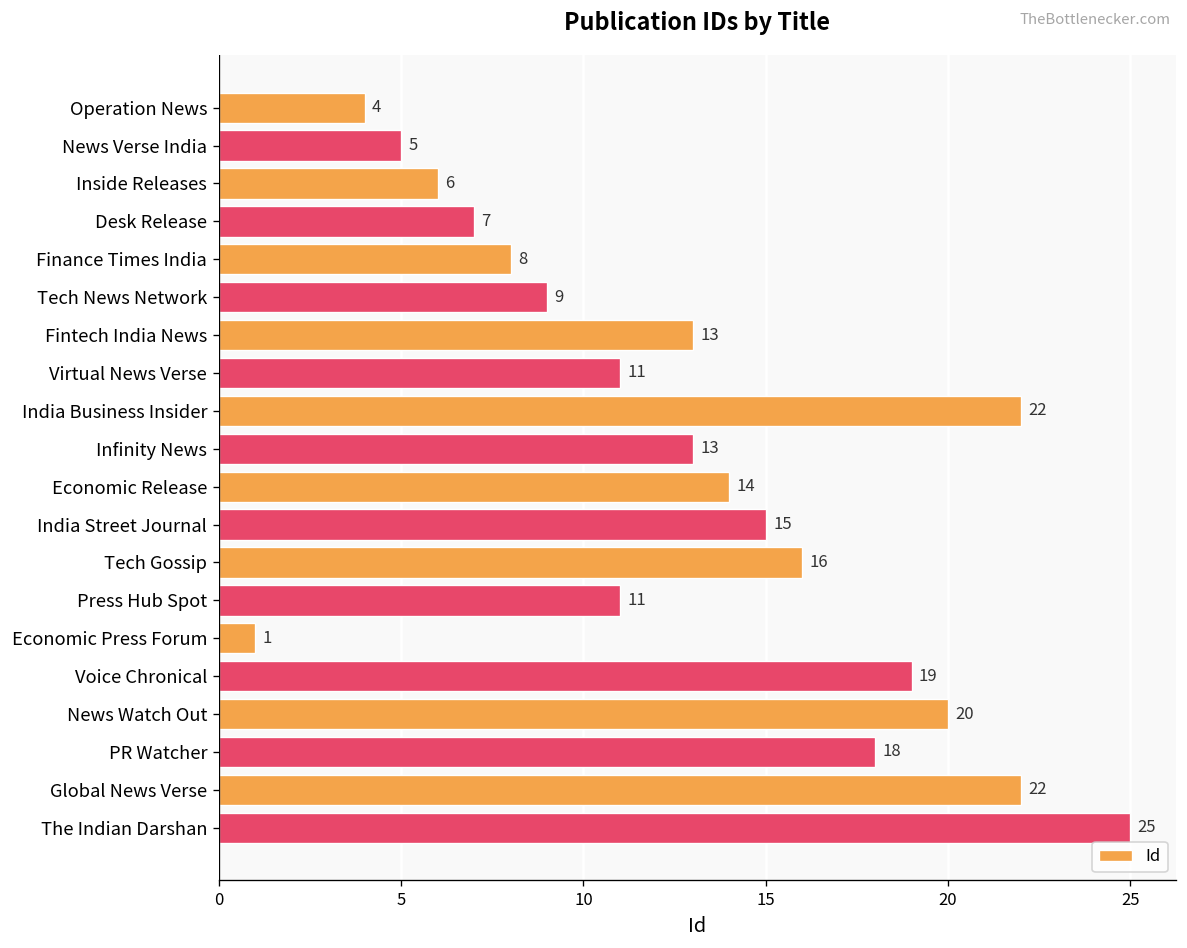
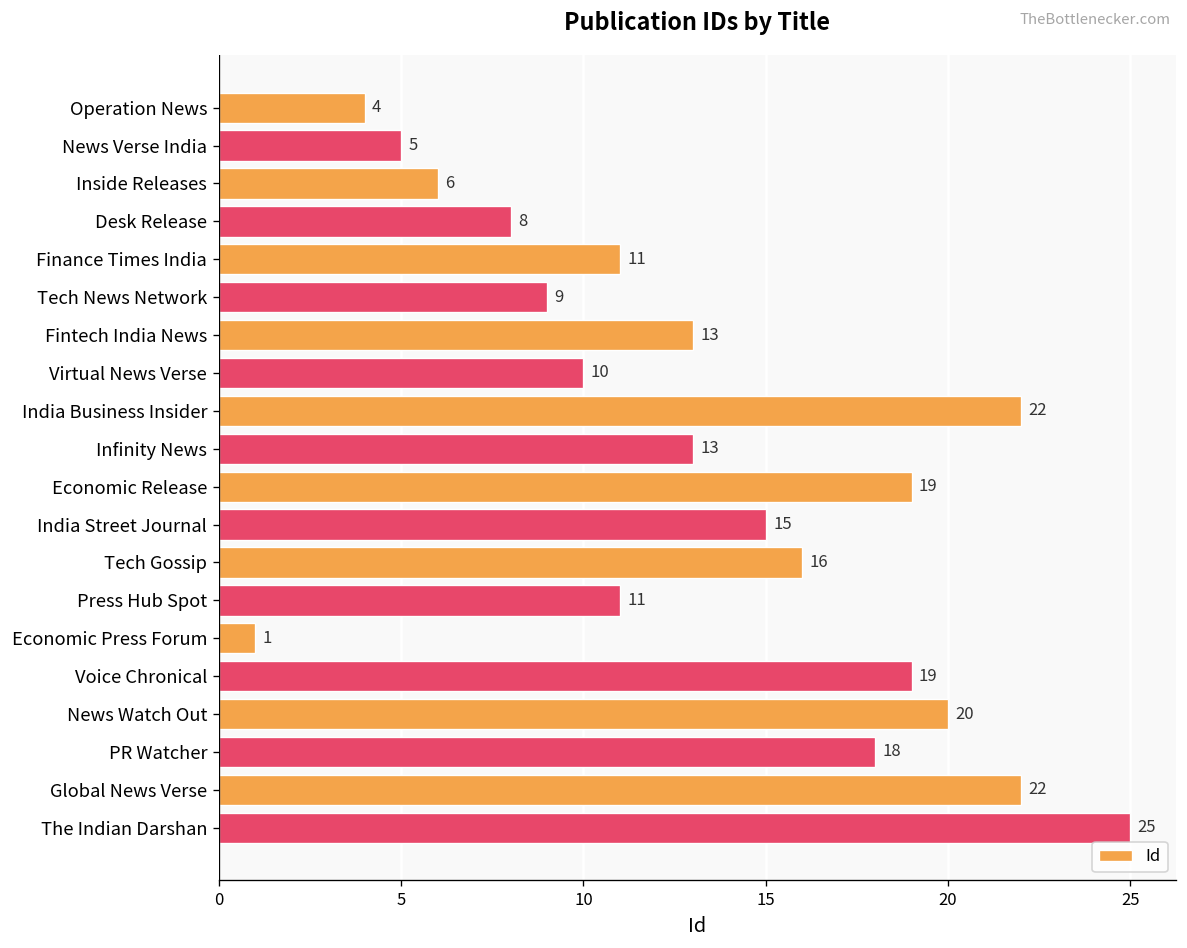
  {
    "Operation News": 4,
    "News Verse India": 5,
    "Inside Releases": 6,
-   "Desk Release": 7,
-   "Finance Times India": 8,
+   "Desk Release": 8,
+   "Finance Times India": 11,
    "Tech News Network": 9,
    "Fintech India News": 13,
-   "Virtual News Verse": 11,
+   "Virtual News Verse": 10,
    "India Business Insider": 22,
    "Infinity News": 13,
-   "Economic Release": 14,
+   "Economic Release": 19,
    "India Street Journal": 15,
    "Tech Gossip": 16,
    "Press Hub Spot": 11,
    "Economic Press Forum": 1,
    "Voice Chronical": 19,
    "News Watch Out": 20,
    "PR Watcher": 18,
    "Global News Verse": 22,
    "The Indian Darshan": 25
  }
